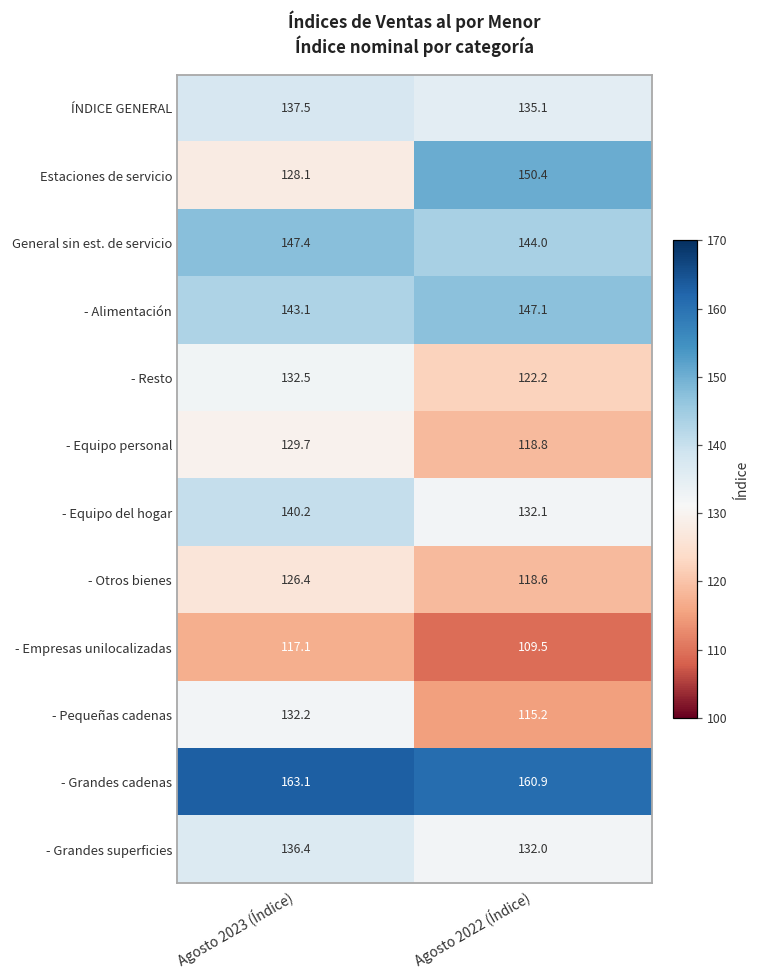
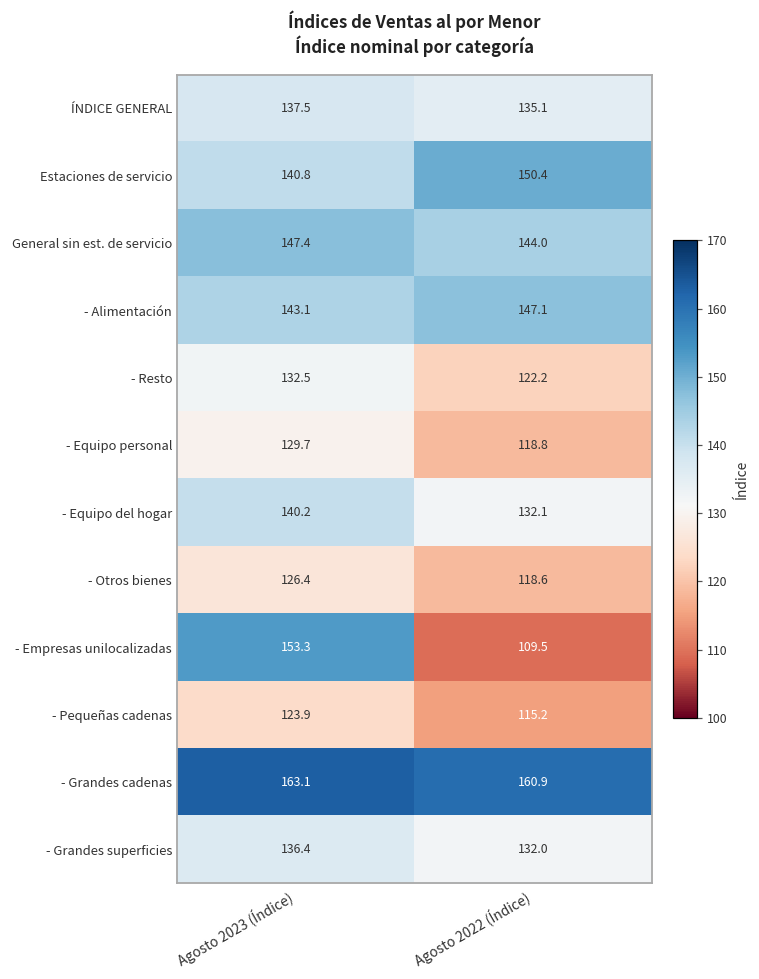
  {
    "ÍNDICE GENERAL": {
      "Agosto 2023 (Índice)": 137.5,
      "Agosto 2022 (Índice)": 135.1
    },
    "Estaciones de servicio": {
-     "Agosto 2023 (Índice)": 128.1,
+     "Agosto 2023 (Índice)": 140.8,
      "Agosto 2022 (Índice)": 150.4
    },
    "General sin est. de servicio": {
      "Agosto 2023 (Índice)": 147.4,
      "Agosto 2022 (Índice)": 144.0
    },
    "- Alimentación": {
      "Agosto 2023 (Índice)": 143.1,
      "Agosto 2022 (Índice)": 147.1
    },
    "- Resto": {
      "Agosto 2023 (Índice)": 132.5,
      "Agosto 2022 (Índice)": 122.2
    },
    "- Equipo personal": {
      "Agosto 2023 (Índice)": 129.7,
      "Agosto 2022 (Índice)": 118.8
    },
    "- Equipo del hogar": {
      "Agosto 2023 (Índice)": 140.2,
      "Agosto 2022 (Índice)": 132.1
    },
    "- Otros bienes": {
      "Agosto 2023 (Índice)": 126.4,
      "Agosto 2022 (Índice)": 118.6
    },
    "- Empresas unilocalizadas": {
-     "Agosto 2023 (Índice)": 117.1,
+     "Agosto 2023 (Índice)": 153.3,
      "Agosto 2022 (Índice)": 109.5
    },
    "- Pequeñas cadenas": {
-     "Agosto 2023 (Índice)": 132.2,
+     "Agosto 2023 (Índice)": 123.9,
      "Agosto 2022 (Índice)": 115.2
    },
    "- Grandes cadenas": {
      "Agosto 2023 (Índice)": 163.1,
      "Agosto 2022 (Índice)": 160.9
    },
    "- Grandes superficies": {
      "Agosto 2023 (Índice)": 136.4,
      "Agosto 2022 (Índice)": 132.0
    }
  }
